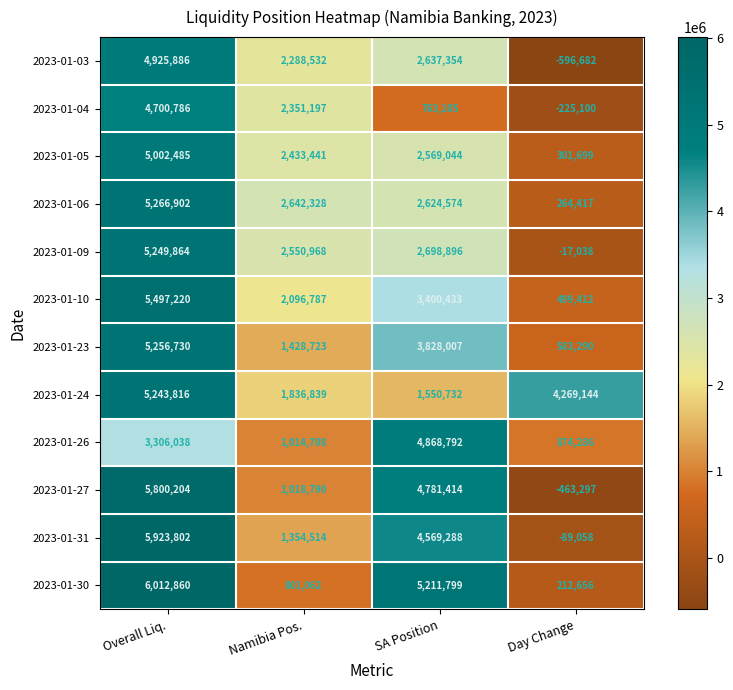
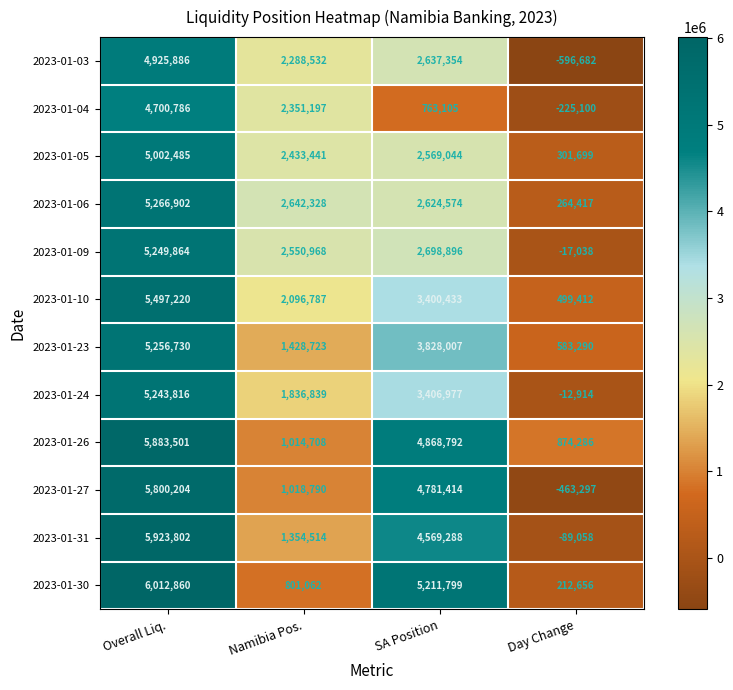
  {
    "2023-01-03": {
      "Overall Liq.": "4,925,886",
      "Namibia Pos.": "2,288,532",
      "SA Position": "2,637,354",
      "Day Change": "-596,682"
    },
    "2023-01-04": {
      "Overall Liq.": "4,700,786",
      "Namibia Pos.": "2,351,197",
      "SA Position": "763,105",
      "Day Change": "-225,100"
    },
    "2023-01-05": {
      "Overall Liq.": "5,002,485",
      "Namibia Pos.": "2,433,441",
      "SA Position": "2,569,044",
      "Day Change": "301,699"
    },
    "2023-01-06": {
      "Overall Liq.": "5,266,902",
      "Namibia Pos.": "2,642,328",
      "SA Position": "2,624,574",
      "Day Change": "264,417"
    },
    "2023-01-09": {
      "Overall Liq.": "5,249,864",
      "Namibia Pos.": "2,550,968",
      "SA Position": "2,698,896",
      "Day Change": "-17,038"
    },
    "2023-01-10": {
      "Overall Liq.": "5,497,220",
      "Namibia Pos.": "2,096,787",
      "SA Position": "3,400,433",
      "Day Change": "499,412"
    },
    "2023-01-23": {
      "Overall Liq.": "5,256,730",
      "Namibia Pos.": "1,428,723",
      "SA Position": "3,828,007",
      "Day Change": "583,290"
    },
    "2023-01-24": {
      "Overall Liq.": "5,243,816",
      "Namibia Pos.": "1,836,839",
-     "SA Position": "1,550,732",
-     "Day Change": "4,269,144"
+     "SA Position": "3,406,977",
+     "Day Change": "-12,914"
    },
    "2023-01-26": {
-     "Overall Liq.": "3,306,038",
+     "Overall Liq.": "5,883,501",
      "Namibia Pos.": "1,014,708",
      "SA Position": "4,868,792",
      "Day Change": "874,286"
    },
    "2023-01-27": {
      "Overall Liq.": "5,800,204",
      "Namibia Pos.": "1,018,790",
      "SA Position": "4,781,414",
      "Day Change": "-463,297"
    },
    "2023-01-31": {
      "Overall Liq.": "5,923,802",
      "Namibia Pos.": "1,354,514",
      "SA Position": "4,569,288",
      "Day Change": "-89,058"
    },
    "2023-01-30": {
      "Overall Liq.": "6,012,860",
      "Namibia Pos.": "801,062",
      "SA Position": "5,211,799",
      "Day Change": "212,656"
    }
  }
